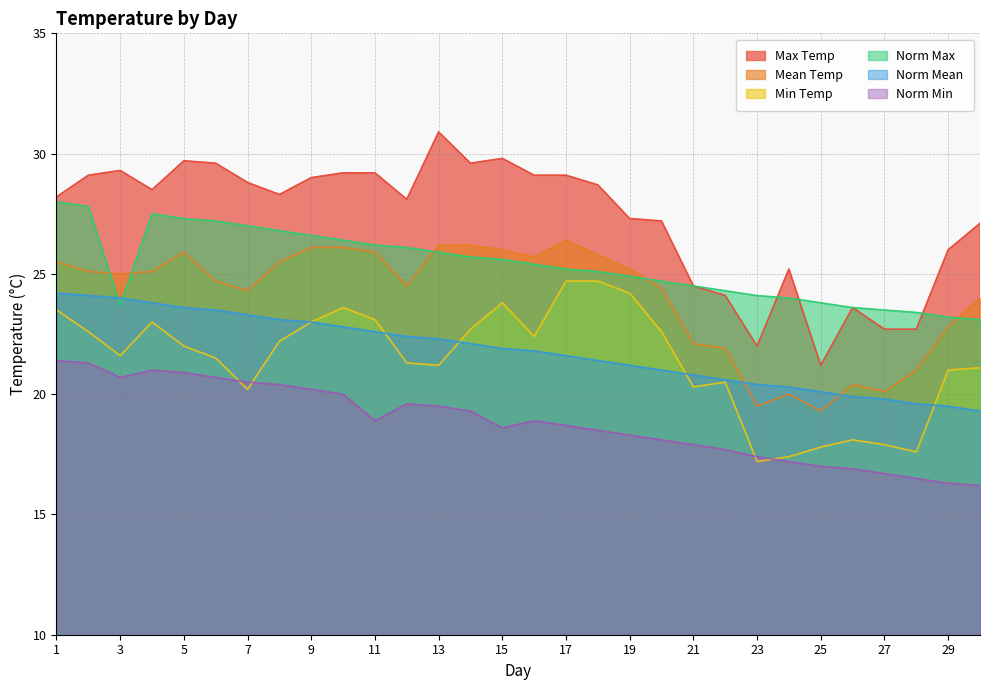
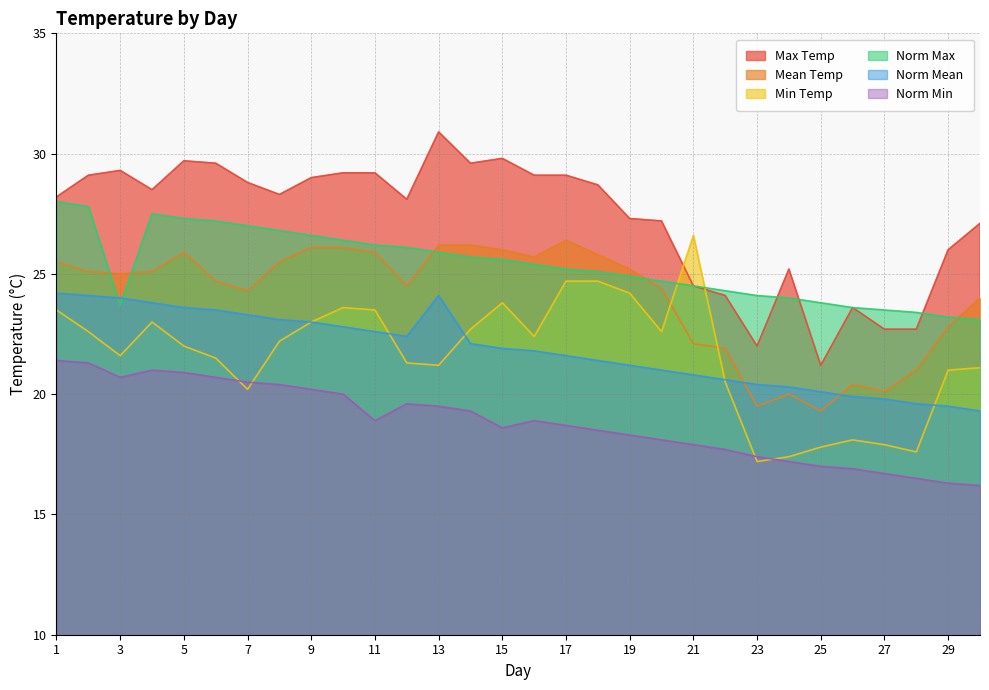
  {
    "Min Temp": {
      "1": 23.5,
      "3": 21.6,
      "5": 22.0,
      "7": 20.2,
-     "11": 23.1,
+     "11": 23.5,
      "13": 21.2,
      "15": 23.8,
      "17": 24.7,
      "19": 24.2,
-     "21": 20.3,
+     "21": 26.6,
      "23": 17.2,
      "25": 17.8,
      "27": 17.9,
      "29": 21.0
    },
    "Norm Max": {
      "1": 28.0,
      "3": 23.7,
      "5": 27.3,
      "7": 27.0,
      "9": 26.6,
      "11": 26.2,
      "13": 25.9,
      "15": 25.6,
      "17": 25.2,
      "19": 24.9,
      "23": 24.1,
      "25": 23.8,
      "27": 23.5,
      "29": 23.2
    },
    "Norm Mean": {
      "1": 24.2,
      "3": 24.0,
      "5": 23.6,
      "7": 23.3,
      "11": 22.6,
-     "13": 22.3,
+     "13": 24.1,
      "15": 21.9,
      "17": 21.6,
      "19": 21.2,
      "21": 20.8,
      "23": 20.4,
      "25": 20.1,
      "27": 19.8,
      "29": 19.5
    },
    "Norm Min": {
      "1": 21.4,
      "3": 20.7,
      "5": 20.9,
      "7": 20.5,
      "9": 20.2,
      "11": 18.9,
      "13": 19.5,
      "15": 18.6,
      "17": 18.7,
      "19": 18.3,
      "21": 17.9,
      "23": 17.4,
      "25": 17.0,
      "27": 16.7,
      "29": 16.3
    }
  }
